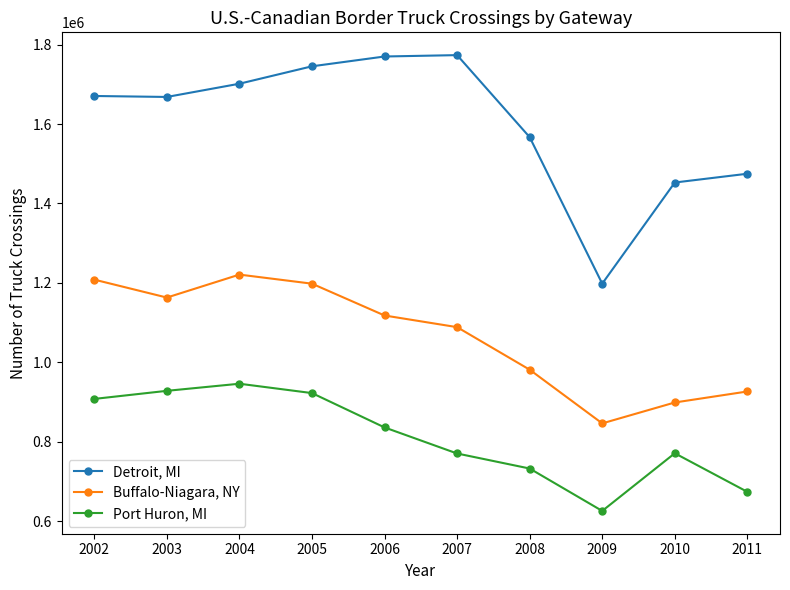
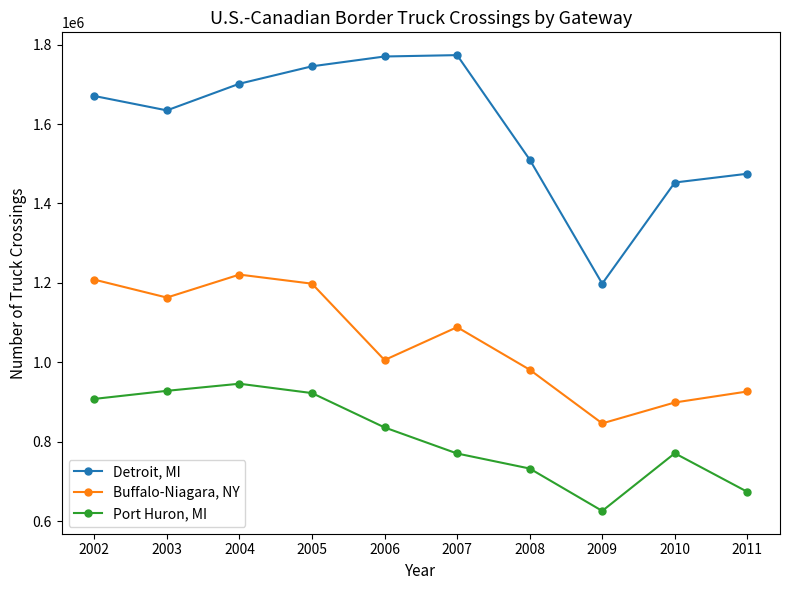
  {
    "Detroit, MI": {
      "2002": 1670000,
-     "2003": 1670000,
+     "2003": 1630000,
      "2004": 1700000,
      "2005": 1750000,
      "2006": 1770000,
      "2007": 1770000,
-     "2008": 1570000,
+     "2008": 1510000,
      "2009": 1200000,
      "2010": 1450000,
      "2011": 1470000
    },
    "Buffalo-Niagara, NY": {
      "2002": 1210000,
      "2003": 1160000,
      "2004": 1220000,
      "2005": 1200000,
-     "2006": 1120000,
+     "2006": 1010000,
      "2007": 1090000,
      "2008": 980000,
      "2009": 850000,
      "2010": 900000,
      "2011": 930000
    },
    "Port Huron, MI": {
      "2002": 910000,
      "2003": 930000,
      "2004": 950000,
      "2005": 920000,
      "2006": 840000,
      "2007": 770000,
      "2008": 730000,
      "2009": 630000,
      "2010": 770000,
      "2011": 670000
    }
  }
